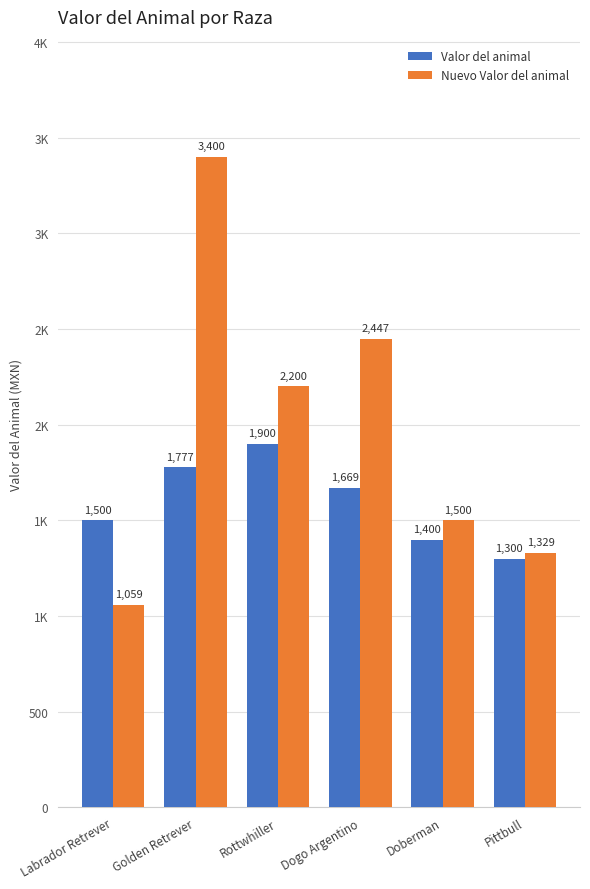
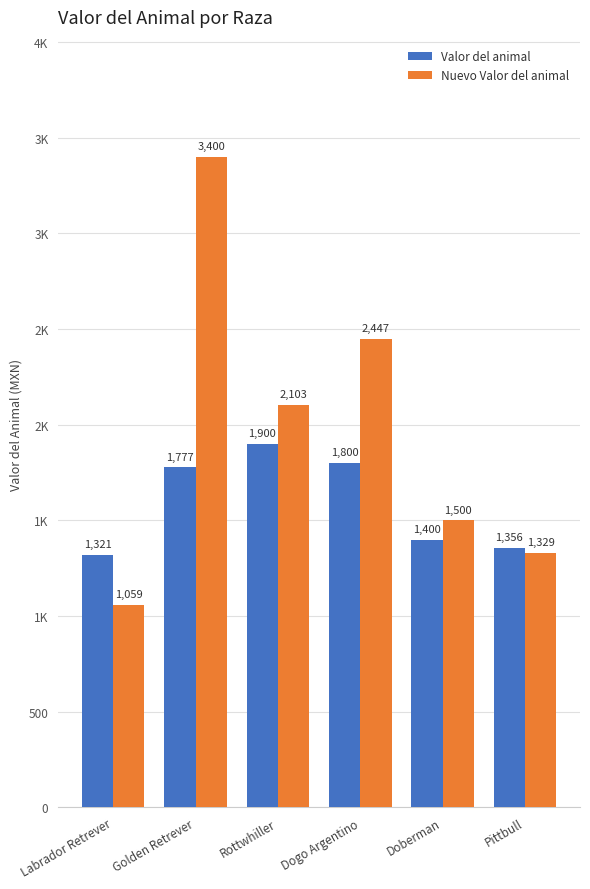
  {
    "Valor del animal": {
-     "Labrador Retrever": "1,500",
+     "Labrador Retrever": "1,321",
      "Golden Retrever": "1,777",
      "Rottwhiller": "1,900",
-     "Dogo Argentino": "1,669",
+     "Dogo Argentino": "1,800",
      "Doberman": "1,400",
-     "Pittbull": "1,300"
+     "Pittbull": "1,356"
    },
    "Nuevo Valor del animal": {
      "Labrador Retrever": "1,059",
      "Golden Retrever": "3,400",
-     "Rottwhiller": "2,200",
+     "Rottwhiller": "2,103",
      "Dogo Argentino": "2,447",
      "Doberman": "1,500",
      "Pittbull": "1,329"
    }
  }
